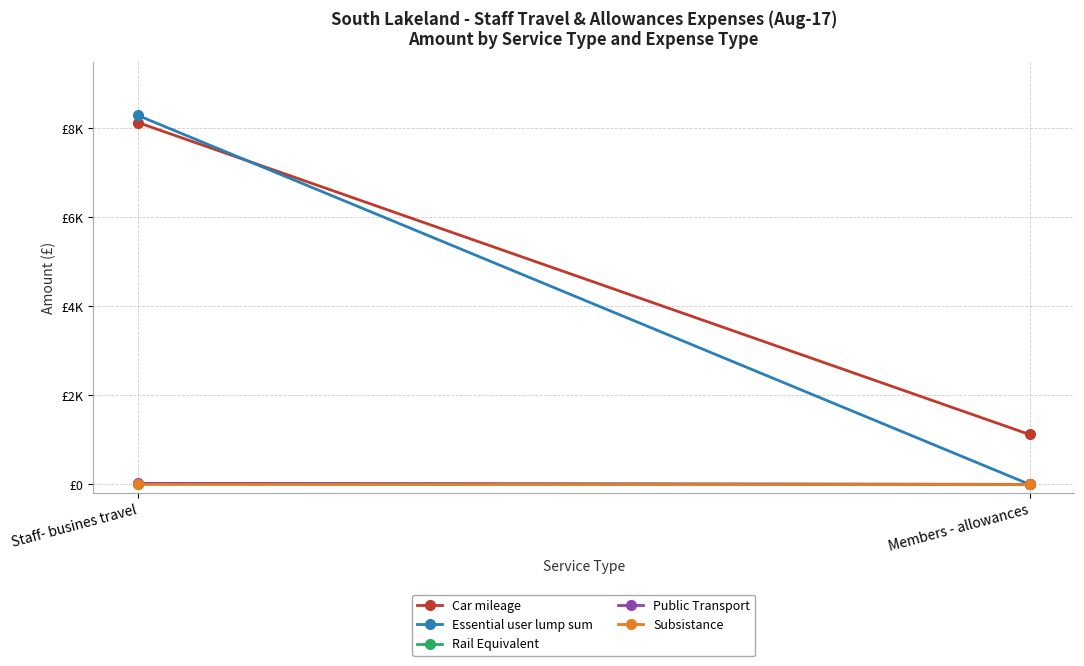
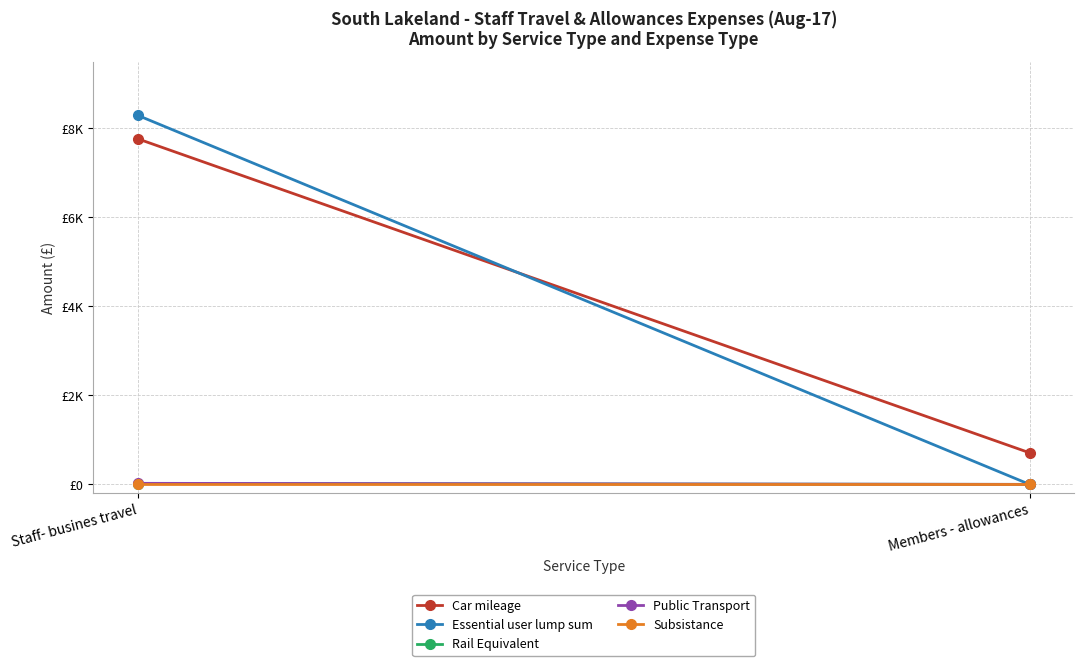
  {
    "Car mileage": {
-     "Staff- busines travel": "£8100",
-     "Members - allowances": "£1100"
+     "Staff- busines travel": "£7800",
+     "Members - allowances": "£700"
    },
    "Essential user lump sum": {
      "Staff- busines travel": "£8300"
    }
  }
